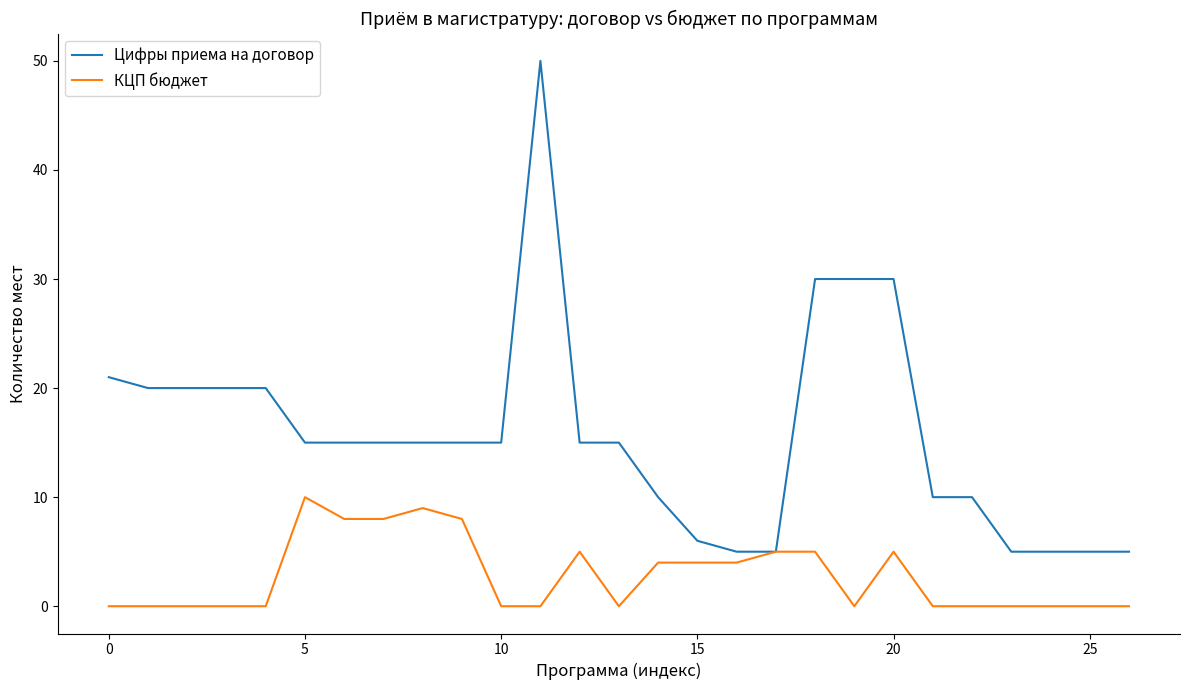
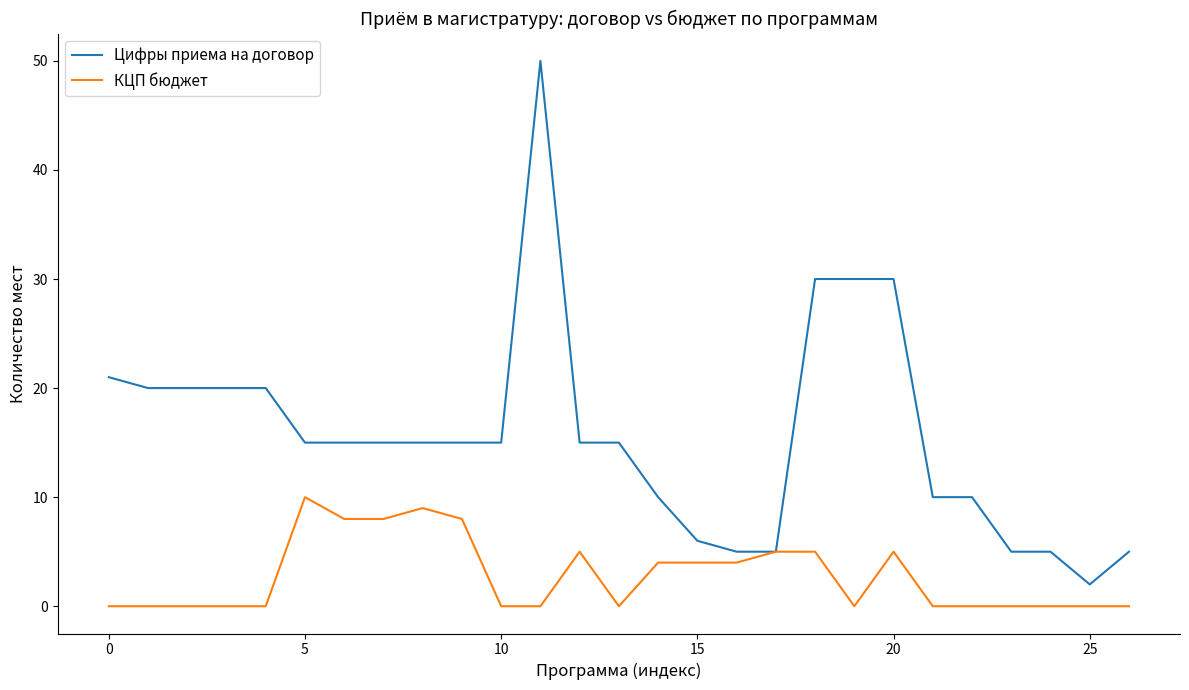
  {
    "Цифры приема на договор": {
      "0": 21,
      "5": 15,
      "10": 15,
      "15": 6,
      "20": 30,
-     "25": 5
+     "25": 2
    },
    "КЦП бюджет": {
      "0": 0,
      "5": 10,
      "10": 0,
      "15": 4,
      "20": 5,
      "25": 0
    }
  }
